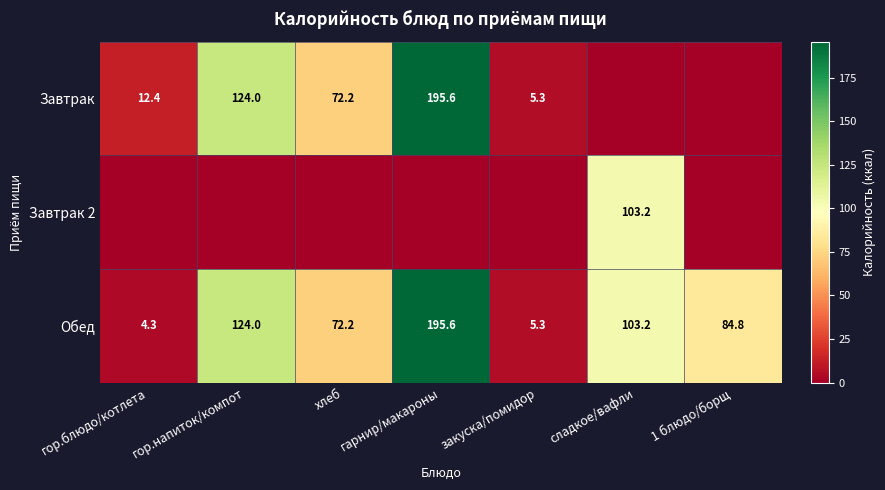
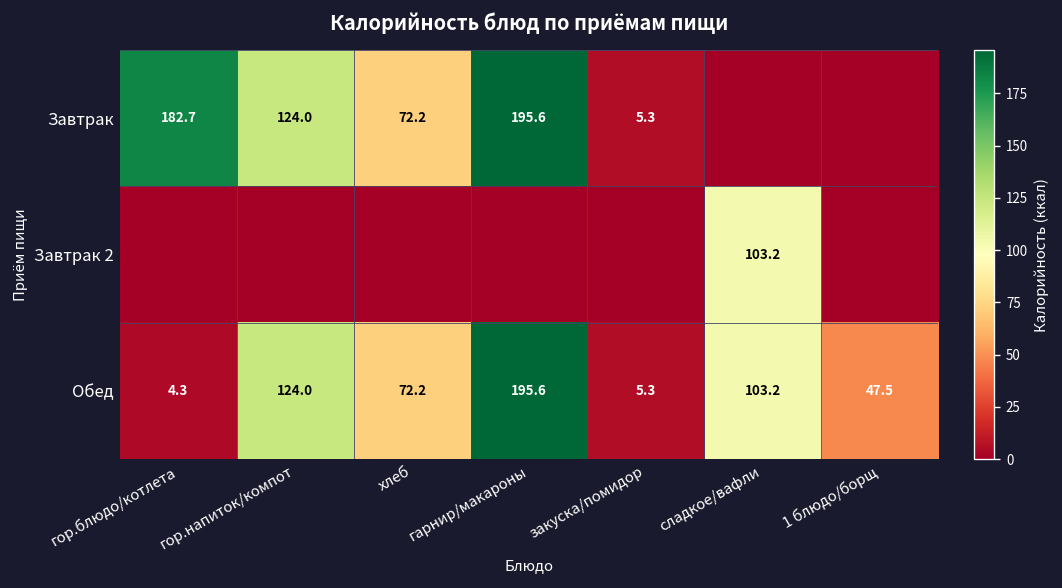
  {
    "Завтрак": {
-     "гор.блюдо/котлета": 12.4,
+     "гор.блюдо/котлета": 182.7,
      "гор.напиток/компот": 124.0,
      "хлеб": 72.2,
      "гарнир/макароны": 195.6,
      "закуска/помидор": 5.3
    },
    "Завтрак 2": {
      "сладкое/вафли": 103.2
    },
    "Обед": {
      "гор.блюдо/котлета": 4.3,
      "гор.напиток/компот": 124.0,
      "хлеб": 72.2,
      "гарнир/макароны": 195.6,
      "закуска/помидор": 5.3,
      "сладкое/вафли": 103.2,
-     "1 блюдо/борщ": 84.8
+     "1 блюдо/борщ": 47.5
    }
  }
